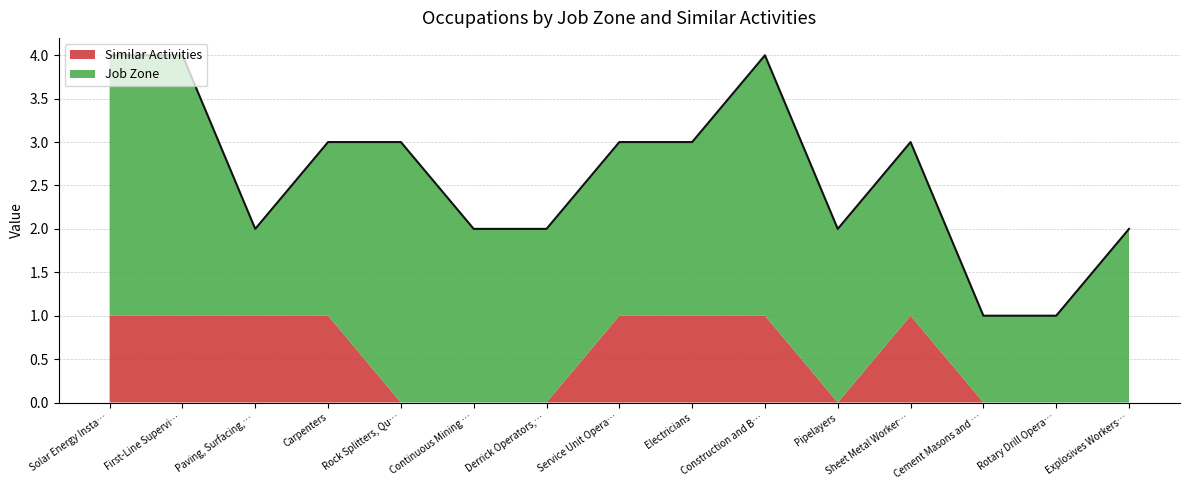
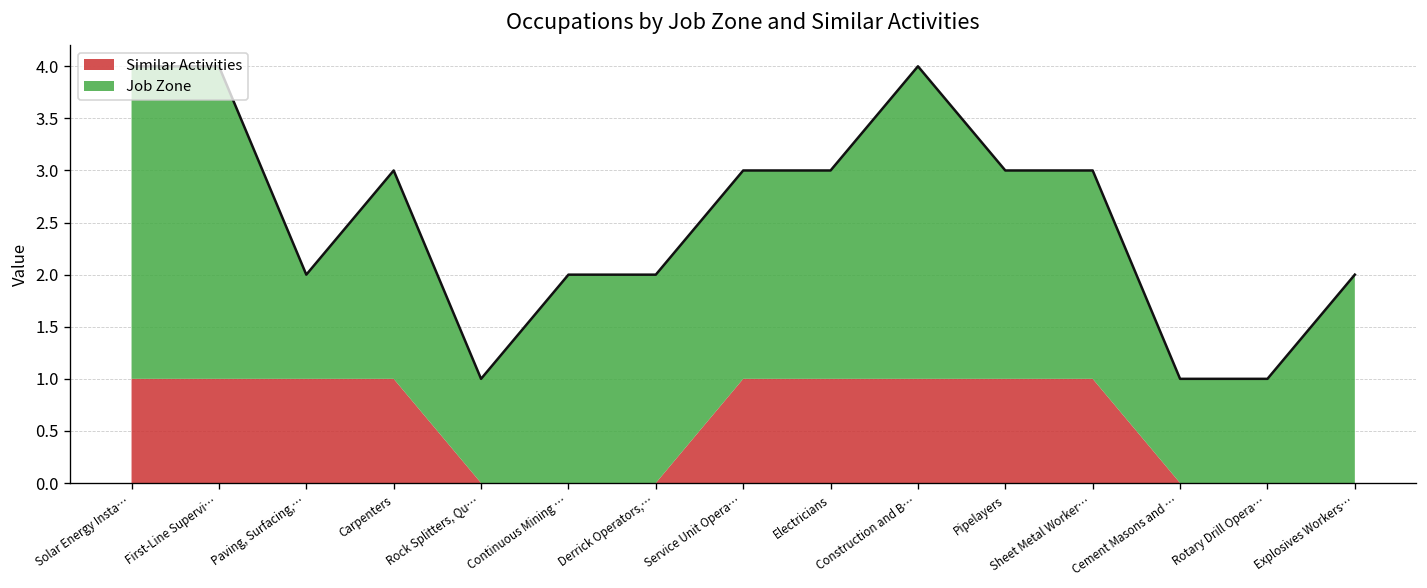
  {
    "Similar Activities": {
      "Solar Energy Insta…": 1,
      "First-Line Supervi…": 1,
      "Paving, Surfacing,…": 1,
      "Carpenters": 1,
      "Rock Splitters, Qu…": 0,
      "Continuous Mining …": 0,
      "Derrick Operators,…": 0,
      "Service Unit Opera…": 1,
      "Electricians": 1,
      "Construction and B…": 1,
-     "Pipelayers": 0,
+     "Pipelayers": 1,
      "Sheet Metal Worker…": 1,
      "Cement Masons and …": 0,
      "Rotary Drill Opera…": 0,
      "Explosives Workers…": 0
    },
    "Job Zone": {
      "Paving, Surfacing,…": 1,
      "Carpenters": 2,
-     "Rock Splitters, Qu…": 3,
+     "Rock Splitters, Qu…": 1,
      "Continuous Mining …": 2,
      "Derrick Operators,…": 2,
      "Service Unit Opera…": 2,
      "Electricians": 2,
      "Construction and B…": 3,
      "Pipelayers": 2,
      "Sheet Metal Worker…": 2,
      "Cement Masons and …": 1,
      "Rotary Drill Opera…": 1,
      "Explosives Workers…": 2
    }
  }
